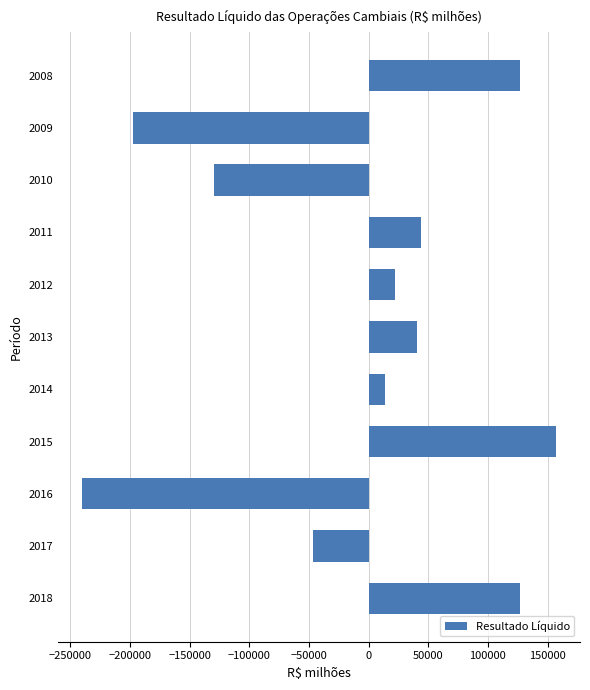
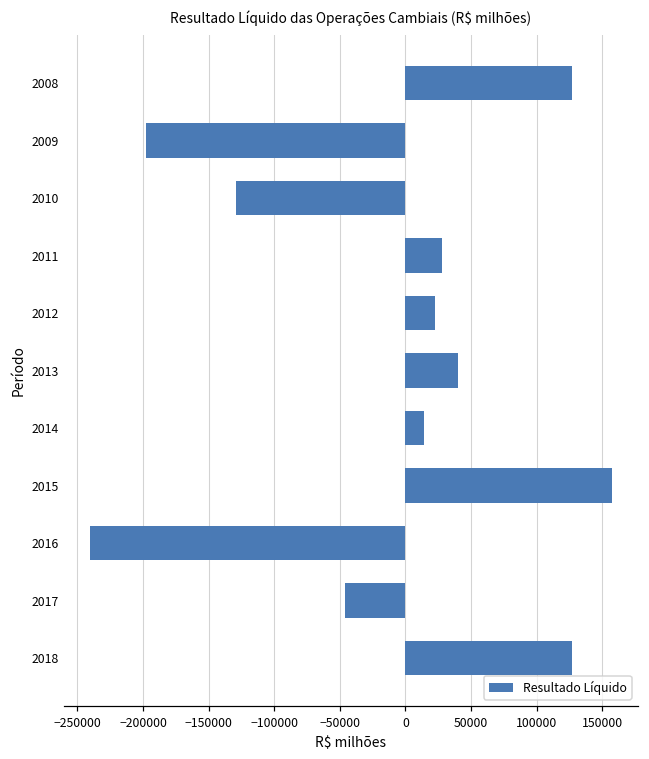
  {
    "2008": 127000,
    "2009": -197000,
    "2010": -129000,
-   "2011": 44000,
+   "2011": 28000,
    "2012": 22000,
    "2013": 40000,
    "2014": 14000,
    "2015": 157000,
    "2016": -240000,
    "2017": -46000,
    "2018": 127000
  }
